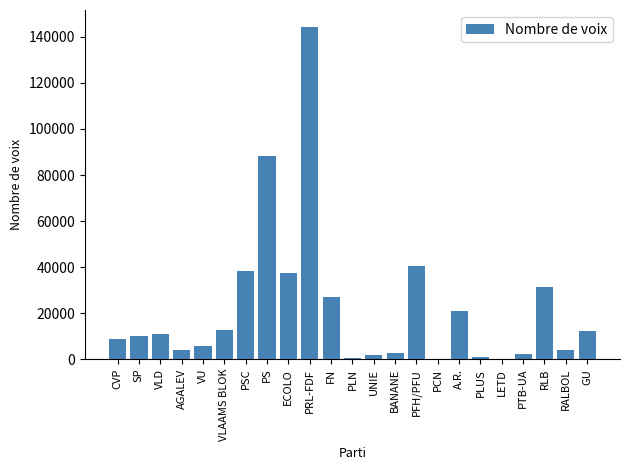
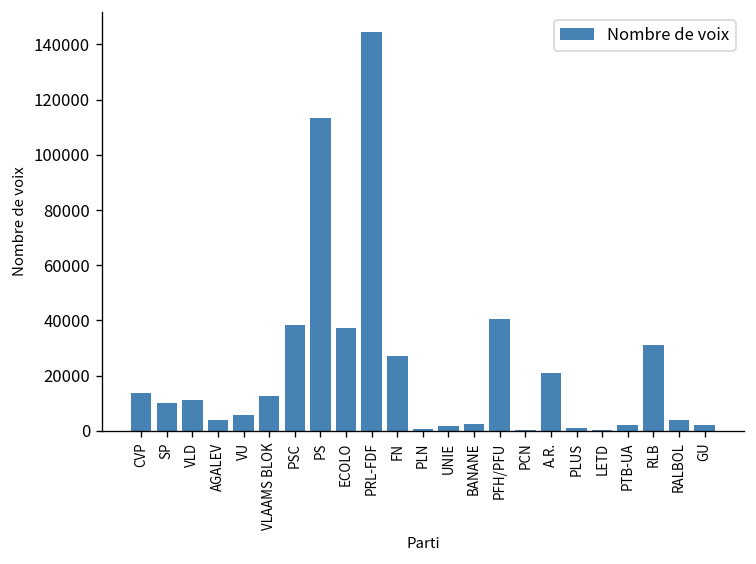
  {
-   "CVP": 9000,
+   "CVP": 14000,
    "SP": 10000,
    "VLD": 11000,
    "AGALEV": 4000,
    "VU": 6000,
    "VLAAMS BLOK": 13000,
    "PSC": 38000,
-   "PS": 88000,
+   "PS": 113000,
    "ECOLO": 37000,
    "PRL-FDF": 144000,
    "FN": 27000,
    "UNIE": 2000,
    "BANANE": 3000,
    "PFH/PFU": 40000,
    "A.R.": 21000,
    "PTB-UA": 2000,
    "RLB": 31000,
    "RALBOL": 4000,
-   "GU": 12000
+   "GU": 2000
  }
